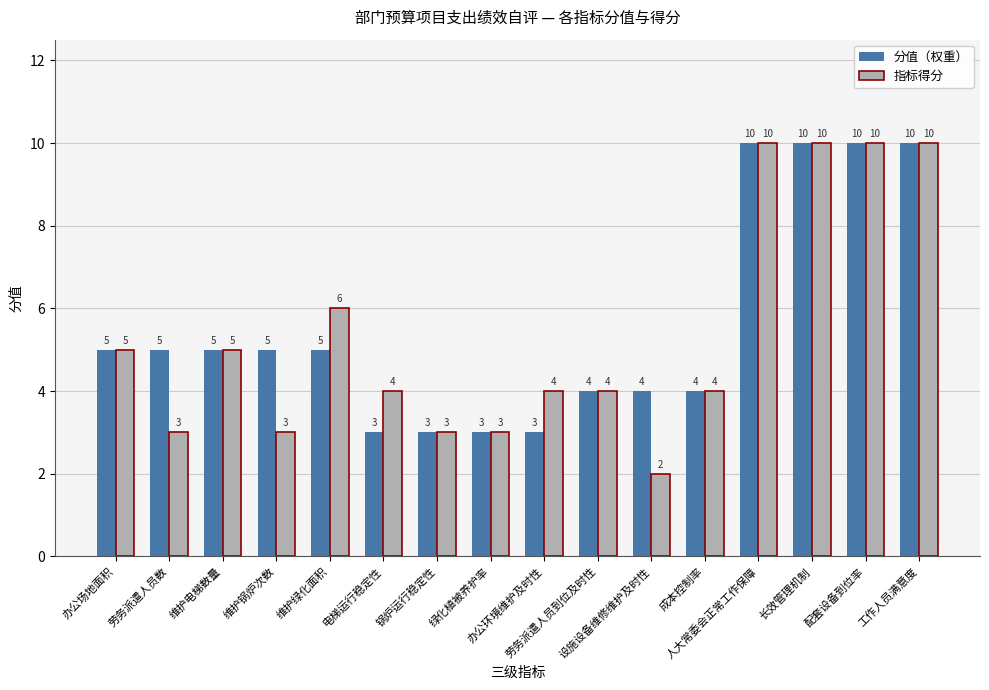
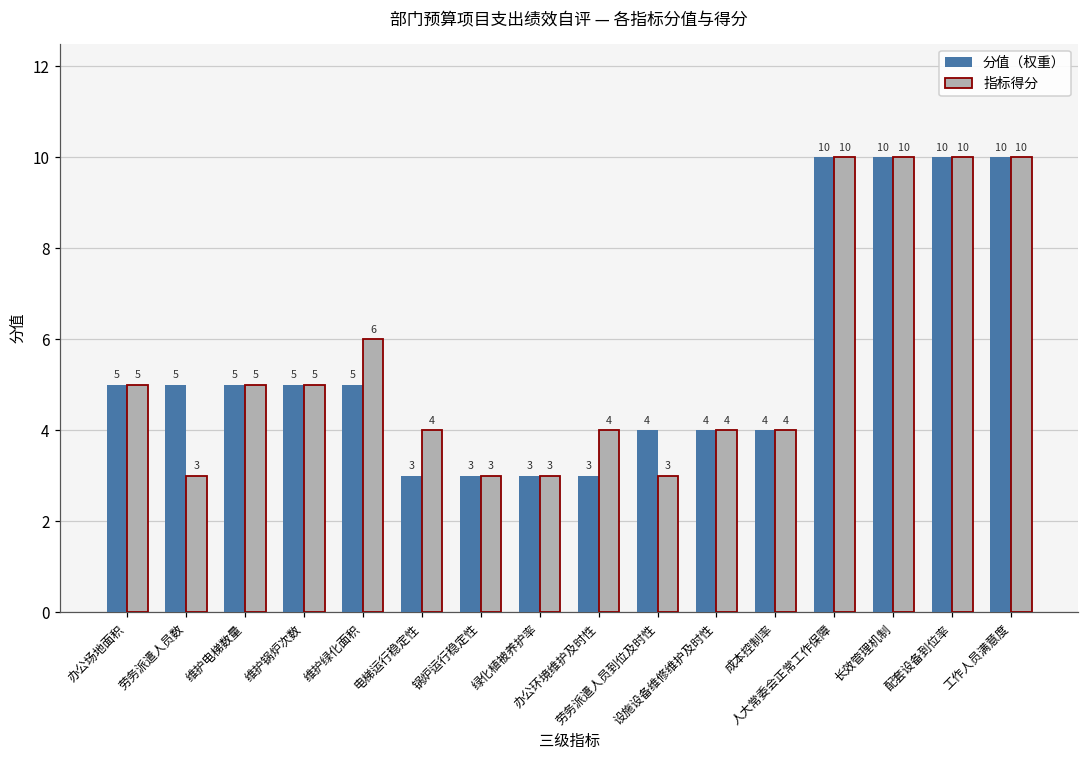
  {
    "分值（权重）": {
      "办公场地面积": 5,
      "劳务派遣人员数": 5,
      "维护电梯数量": 5,
      "维护锅炉次数": 5,
      "维护绿化面积": 5,
      "电梯运行稳定性": 3,
      "锅炉运行稳定性": 3,
      "绿化植被养护率": 3,
      "办公环境维护及时性": 3,
      "劳务派遣人员到位及时性": 4,
      "设施设备维修维护及时性": 4,
      "成本控制率": 4,
      "人大常委会正常工作保障": 10,
      "长效管理机制": 10,
      "配套设备到位率": 10,
      "工作人员满意度": 10
    },
    "指标得分": {
      "办公场地面积": 5,
      "劳务派遣人员数": 3,
      "维护电梯数量": 5,
-     "维护锅炉次数": 3,
+     "维护锅炉次数": 5,
      "维护绿化面积": 6,
      "电梯运行稳定性": 4,
      "锅炉运行稳定性": 3,
      "绿化植被养护率": 3,
      "办公环境维护及时性": 4,
-     "劳务派遣人员到位及时性": 4,
-     "设施设备维修维护及时性": 2,
+     "劳务派遣人员到位及时性": 3,
+     "设施设备维修维护及时性": 4,
      "成本控制率": 4,
      "人大常委会正常工作保障": 10,
      "长效管理机制": 10,
      "配套设备到位率": 10,
      "工作人员满意度": 10
    }
  }
